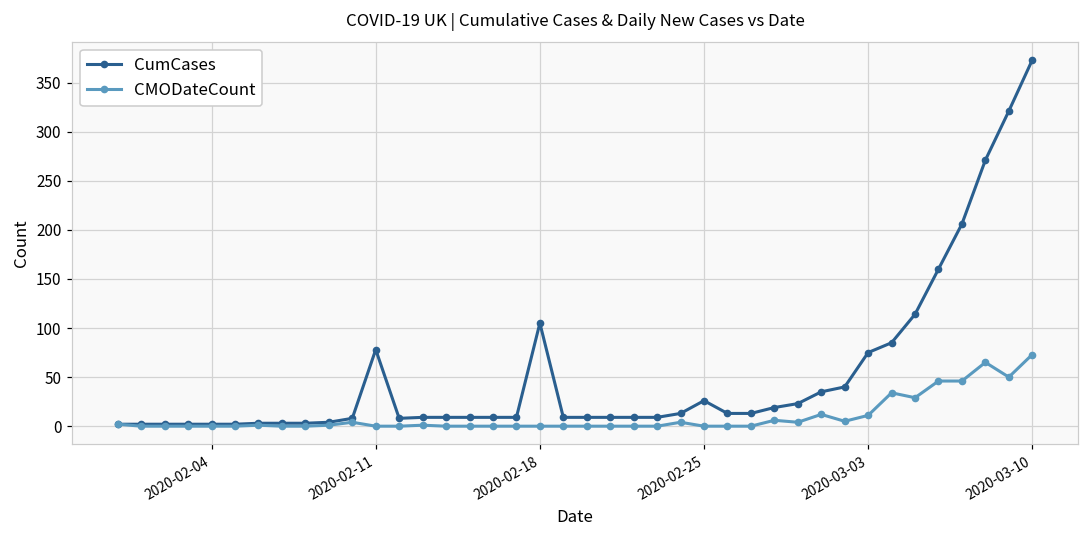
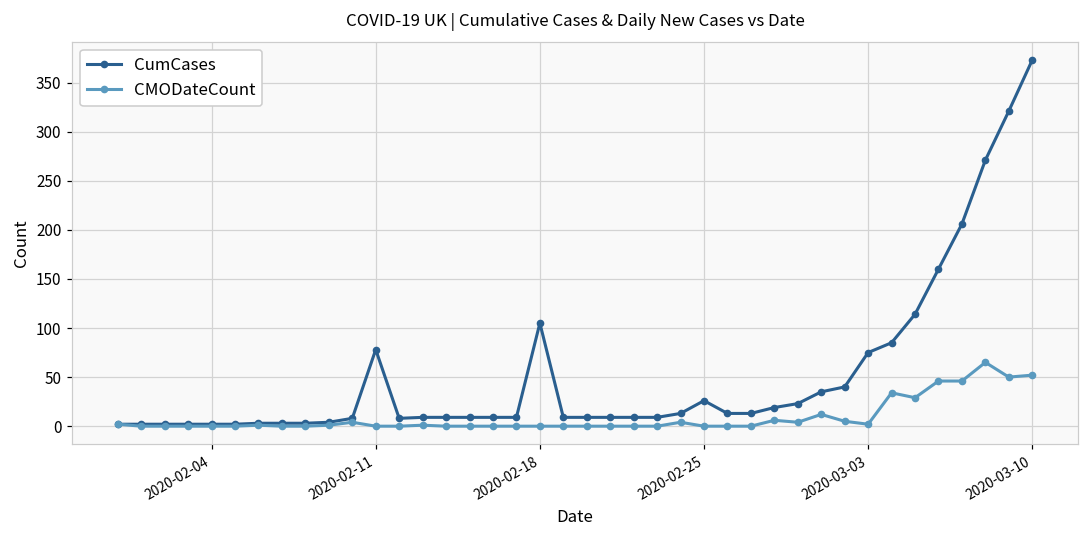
  {
    "CumCases": {
      "2020-02-11": 80,
      "2020-02-18": 110,
      "2020-02-25": 30,
      "2020-03-03": 80,
      "2020-03-10": 370
    },
    "CMODateCount": {
      "2020-02-11": 0,
      "2020-02-18": 0,
      "2020-02-25": 0,
-     "2020-03-03": 10,
-     "2020-03-10": 70
+     "2020-03-03": 0,
+     "2020-03-10": 50
    }
  }
